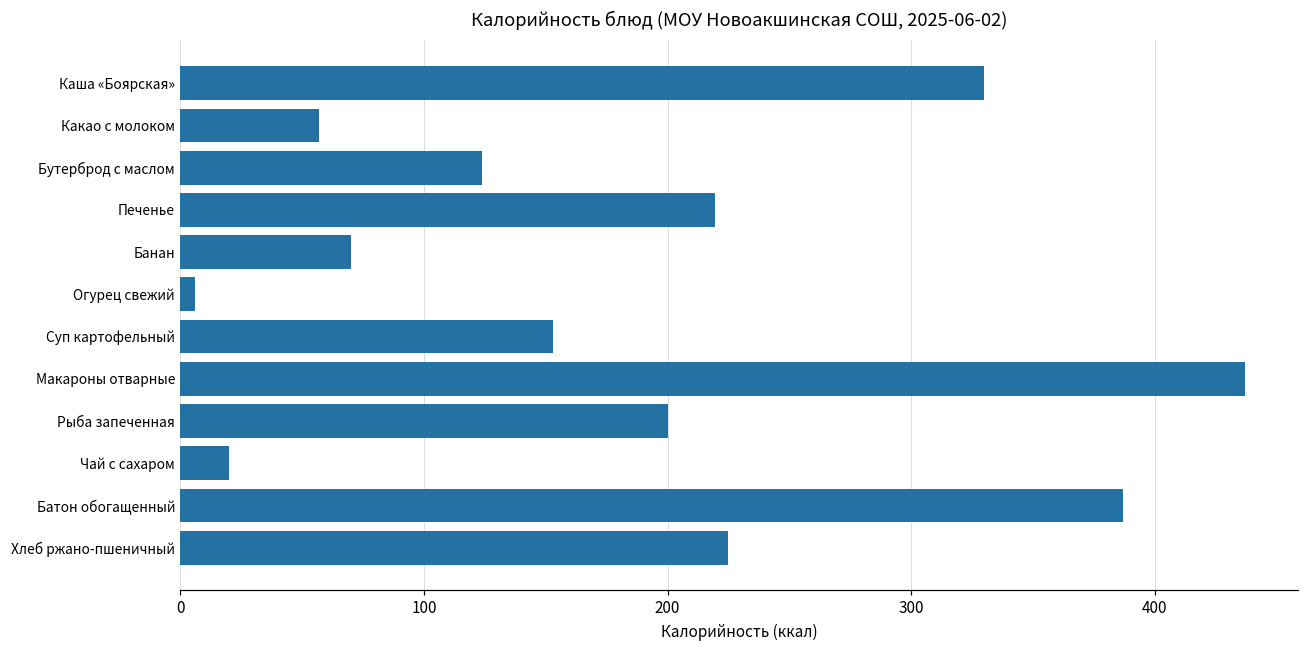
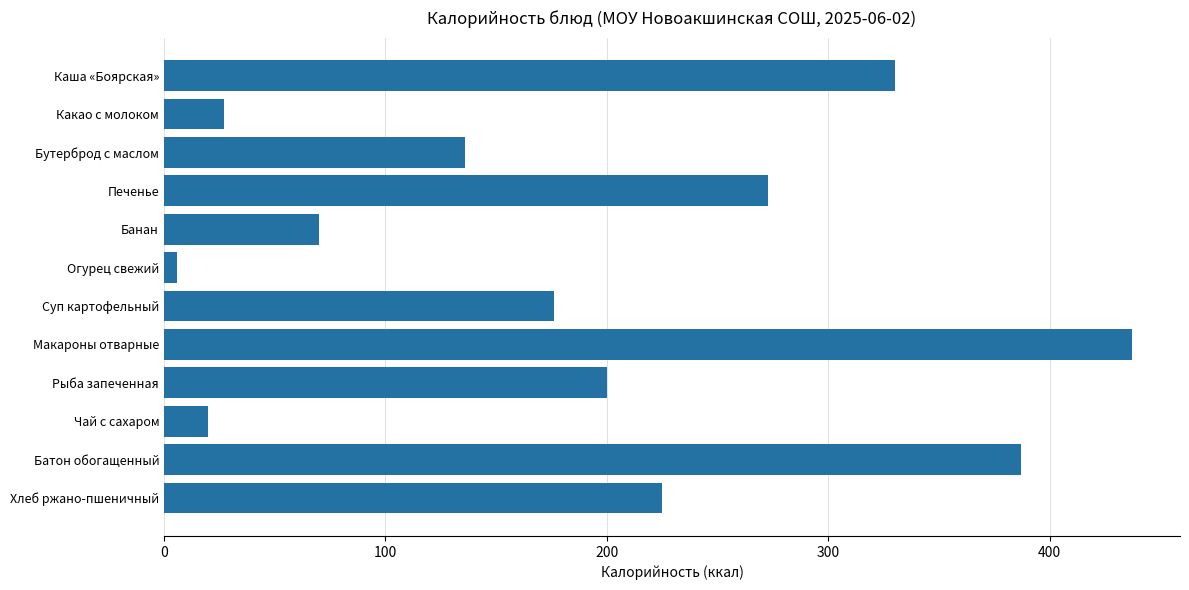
  {
    "Каша «Боярская»": 330,
-   "Какао с молоком": 57,
-   "Бутерброд с маслом": 124,
-   "Печенье": 220,
+   "Какао с молоком": 27,
+   "Бутерброд с маслом": 136,
+   "Печенье": 273,
    "Банан": 70,
    "Огурец свежий": 6,
-   "Суп картофельный": 153,
+   "Суп картофельный": 176,
    "Макароны отварные": 437,
    "Рыба запеченная": 200,
    "Чай с сахаром": 20,
    "Батон обогащенный": 387,
    "Хлеб ржано-пшеничный": 225
  }
